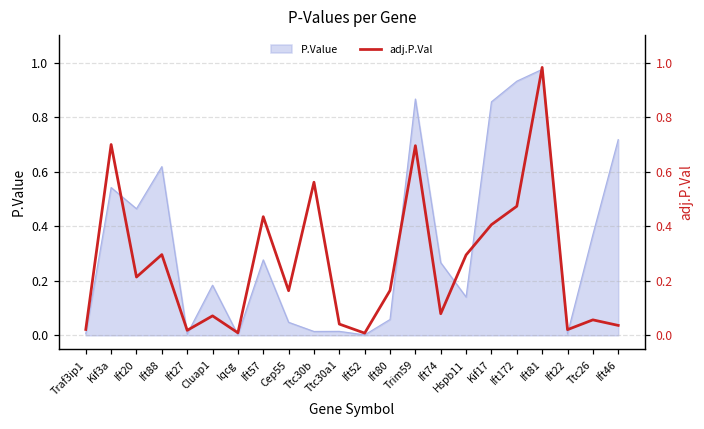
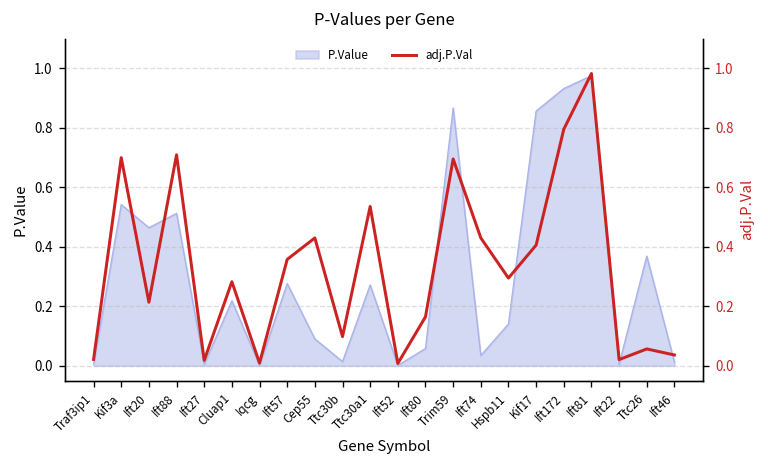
  {
    "P.Value": {
      "Traf3ip1": 0.01,
      "Kif3a": 0.54,
      "Ift20": 0.46,
-     "Ift88": 0.62,
+     "Ift88": 0.51,
      "Ift27": 0.00,
-     "Cluap1": 0.18,
+     "Cluap1": 0.22,
      "Iqcg": 0.00,
      "Ift57": 0.28,
-     "Cep55": 0.05,
+     "Cep55": 0.09,
      "Ttc30b": 0.01,
-     "Ttc30a1": 0.01,
+     "Ttc30a1": 0.27,
      "Ift52": 0.00,
      "Ift80": 0.06,
      "Trim59": 0.87,
-     "Ift74": 0.27,
+     "Ift74": 0.03,
      "Hspb11": 0.14,
      "Kif17": 0.86,
      "Ift172": 0.93,
      "Ift81": 0.98,
      "Ift22": 0.01,
      "Ttc26": 0.37,
-     "Ift46": 0.72
+     "Ift46": 0.01
    },
    "adj.P.Val": {
      "Traf3ip1": 0.02,
      "Kif3a": 0.70,
      "Ift20": 0.21,
-     "Ift88": 0.30,
+     "Ift88": 0.71,
      "Ift27": 0.02,
-     "Cluap1": 0.07,
+     "Cluap1": 0.28,
      "Iqcg": 0.01,
-     "Ift57": 0.43,
-     "Cep55": 0.16,
-     "Ttc30b": 0.56,
-     "Ttc30a1": 0.04,
+     "Ift57": 0.36,
+     "Cep55": 0.43,
+     "Ttc30b": 0.10,
+     "Ttc30a1": 0.54,
      "Ift52": 0.01,
      "Ift80": 0.16,
      "Trim59": 0.70,
-     "Ift74": 0.08,
+     "Ift74": 0.43,
      "Hspb11": 0.29,
      "Kif17": 0.41,
-     "Ift172": 0.47,
+     "Ift172": 0.80,
      "Ift81": 0.98,
      "Ift22": 0.02,
      "Ttc26": 0.06,
      "Ift46": 0.04
    }
  }
